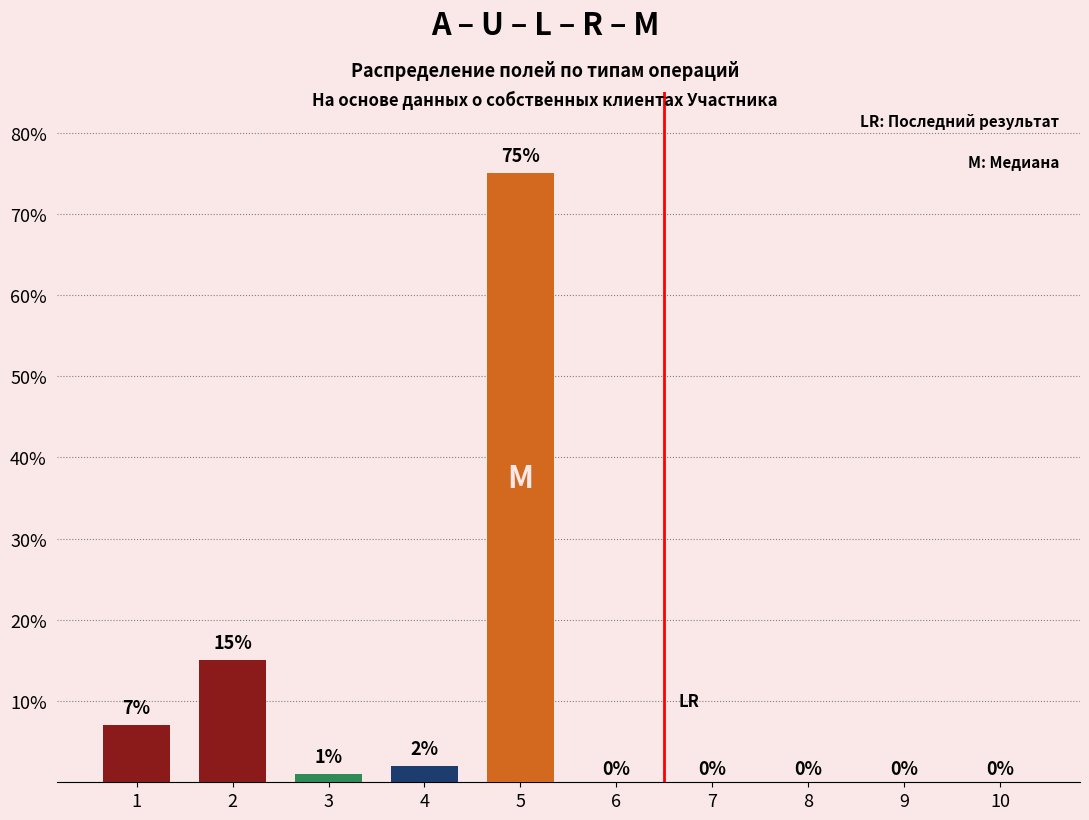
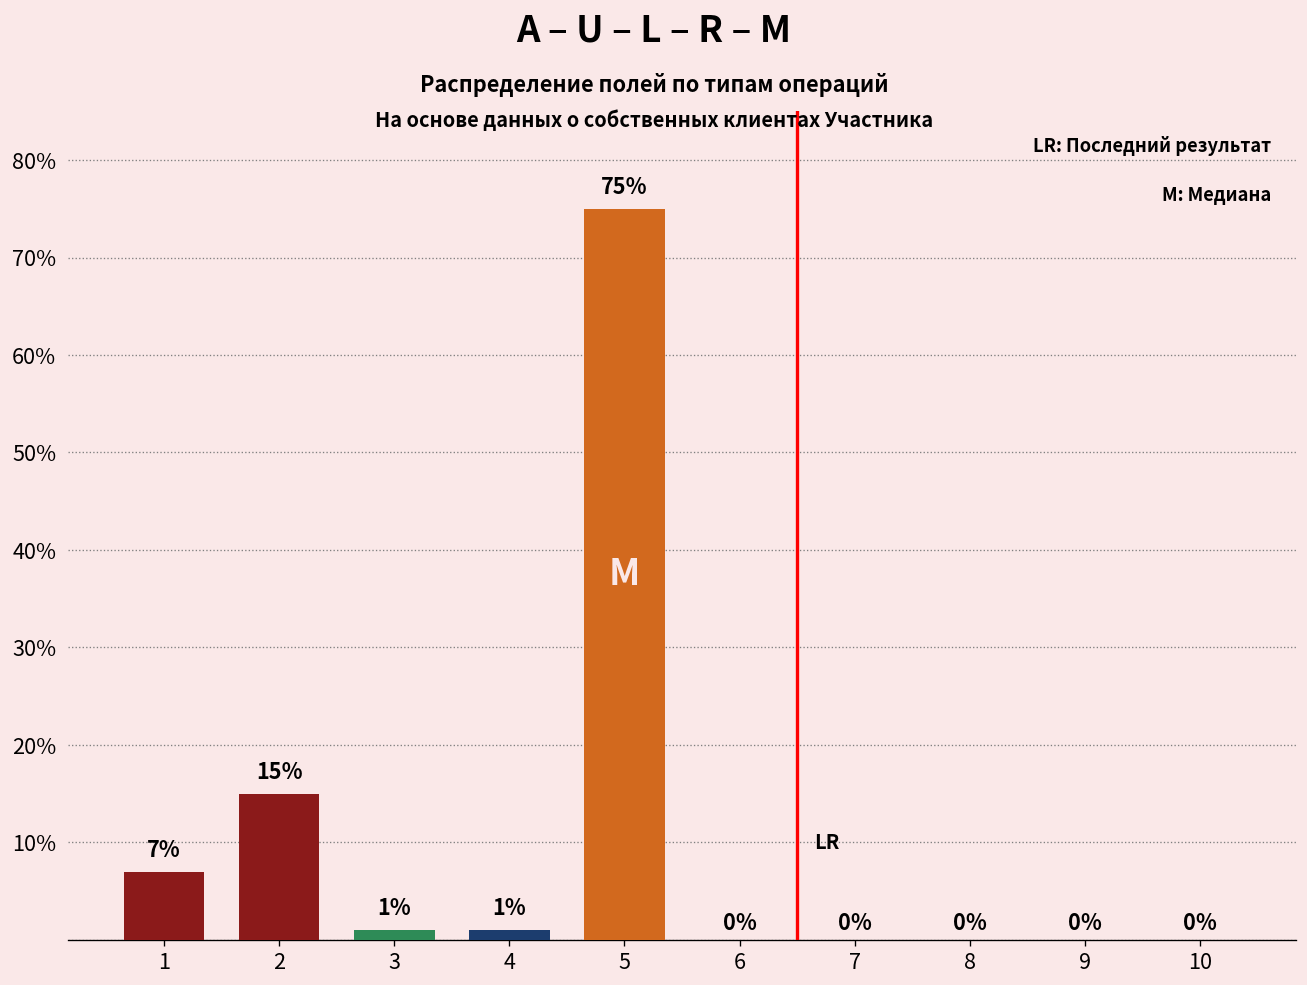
  {
    "1": "7%",
    "2": "15%",
    "3": "1%",
-   "4": "2%",
+   "4": "1%",
    "5": "75%",
    "6": "0%",
    "7": "0%",
    "8": "0%",
    "9": "0%",
    "10": "0%"
  }
